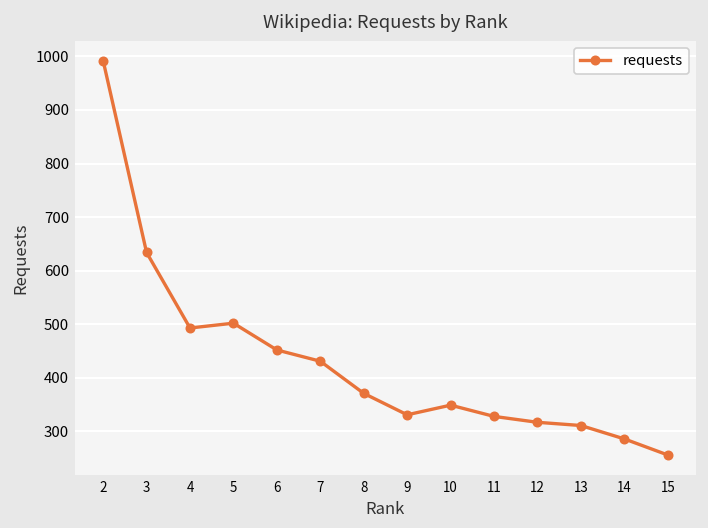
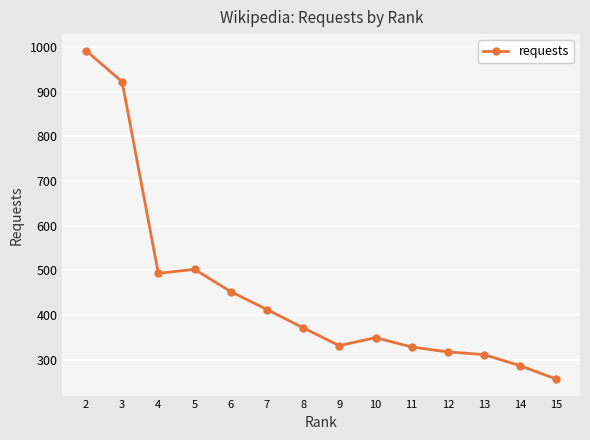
  {
    "2": 990,
-   "3": 630,
+   "3": 920,
    "4": 490,
    "5": 500,
    "6": 450,
-   "7": 430,
+   "7": 410,
    "8": 370,
    "9": 330,
    "10": 350,
    "11": 330,
    "12": 320,
    "13": 310,
    "14": 290,
    "15": 260
  }
